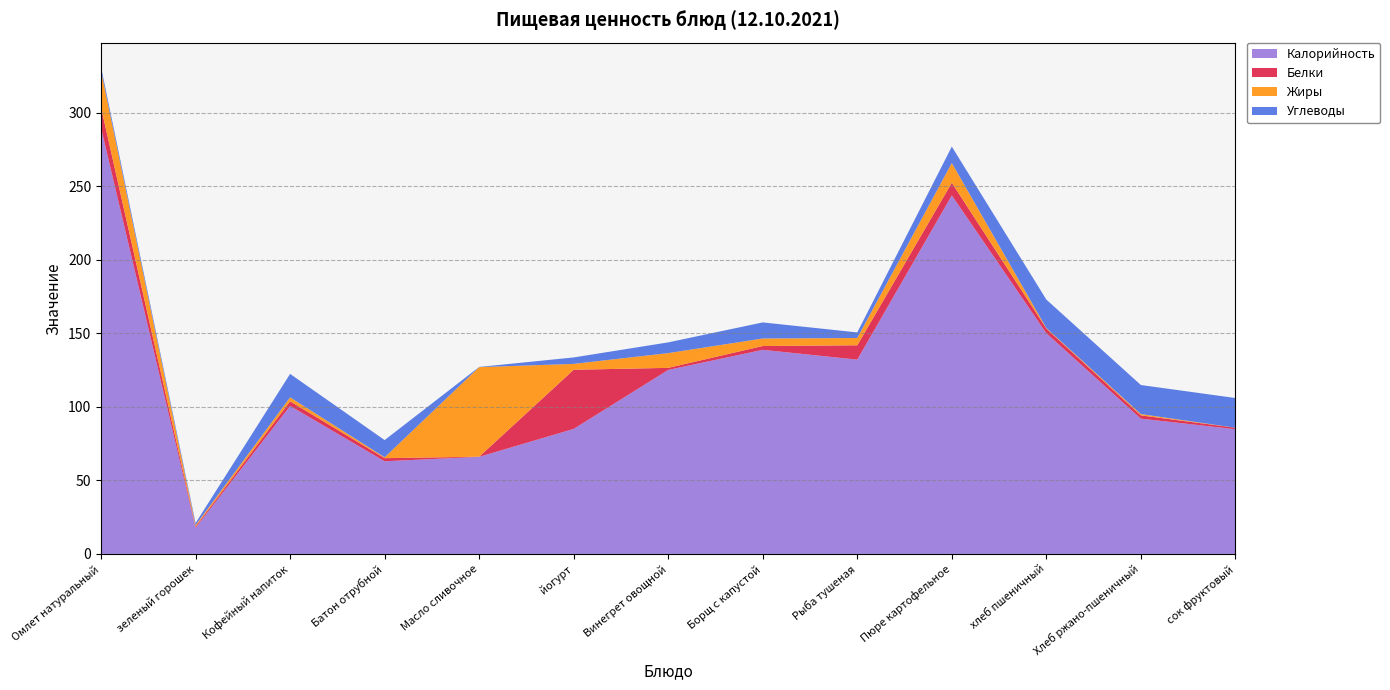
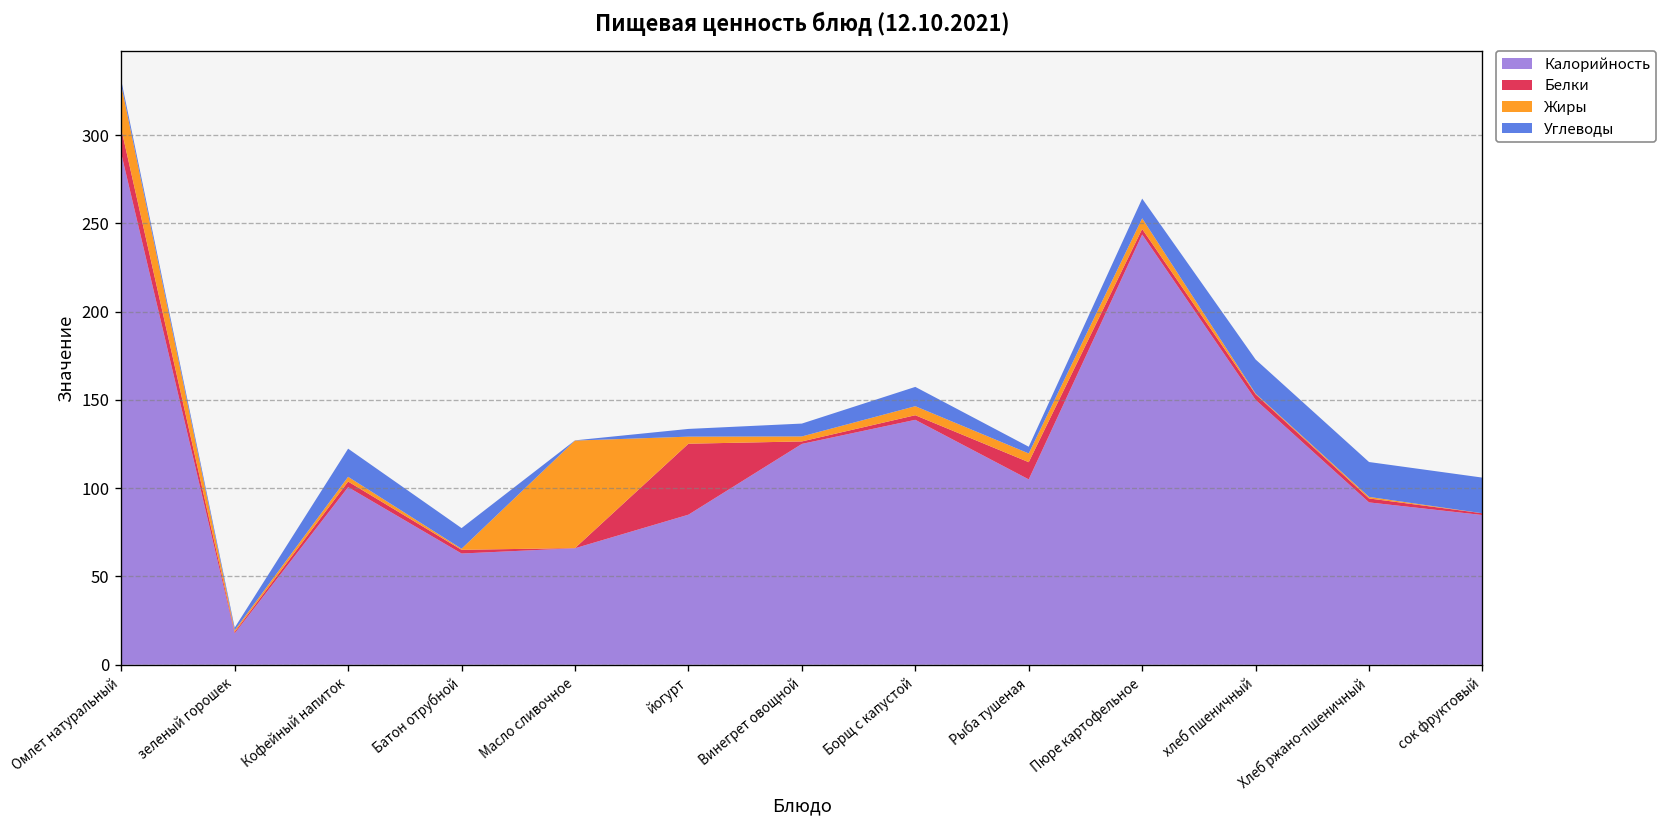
  {
    "Калорийность": {
      "Омлет натуральный": 290,
      "Кофейный напиток": 101,
      "Батон отрубной": 63,
      "йогурт": 85,
      "Борщ с капустой": 139,
-     "Рыба тушеная": 132,
+     "Рыба тушеная": 105,
      "Пюре картофельное": 244,
      "хлеб пшеничный": 150,
      "Хлеб ржано-пшеничный": 92
    },
    "Белки": {
      "Омлет натуральный": 14,
      "Кофейный напиток": 3,
      "йогурт": 40,
      "Борщ с капустой": 3,
      "Рыба тушеная": 10,
-     "Пюре картофельное": 9
+     "Пюре картофельное": 3
    },
    "Жиры": {
      "Омлет натуральный": 25,
      "Кофейный напиток": 3,
      "йогурт": 4,
-     "Винегрет овощной": 10,
+     "Винегрет овощной": 3,
      "Борщ с капустой": 5,
      "Рыба тушеная": 5,
-     "Пюре картофельное": 13
+     "Пюре картофельное": 6
    },
    "Углеводы": {
      "Омлет натуральный": 3,
      "Кофейный напиток": 16,
      "Батон отрубной": 12,
      "йогурт": 4,
      "Винегрет овощной": 7,
      "Борщ с капустой": 11,
      "Рыба тушеная": 4,
      "Пюре картофельное": 11,
      "хлеб пшеничный": 19,
      "Хлеб ржано-пшеничный": 20,
      "сок фруктовый": 20
    }
  }
